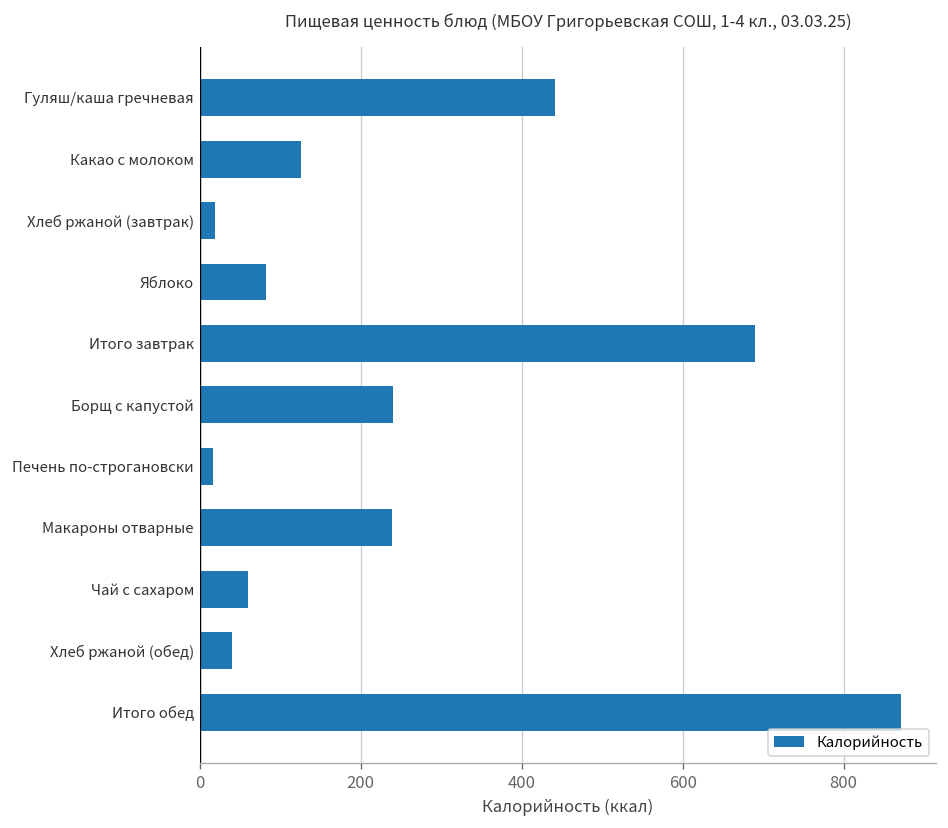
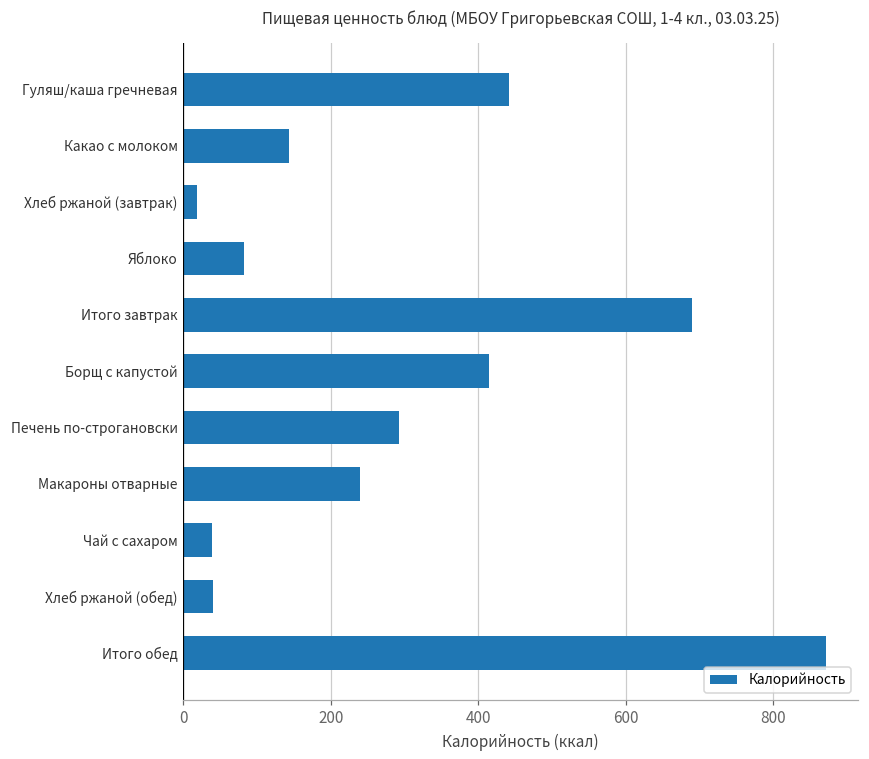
  {
    "Гуляш/каша гречневая": 440,
-   "Какао с молоком": 130,
+   "Какао с молоком": 140,
    "Хлеб ржаной (завтрак)": 20,
    "Яблоко": 80,
    "Итого завтрак": 690,
-   "Борщ с капустой": 240,
-   "Печень по-строгановски": 20,
+   "Борщ с капустой": 410,
+   "Печень по-строгановски": 290,
    "Макароны отварные": 240,
-   "Чай с сахаром": 60,
+   "Чай с сахаром": 40,
    "Хлеб ржаной (обед)": 40,
    "Итого обед": 870
  }
